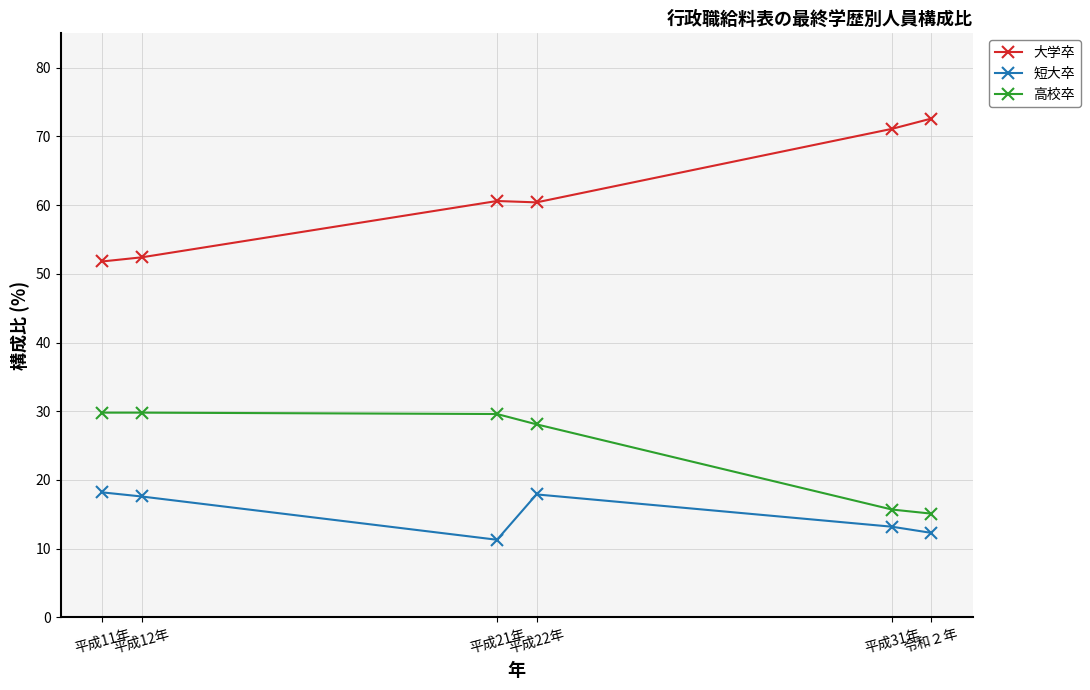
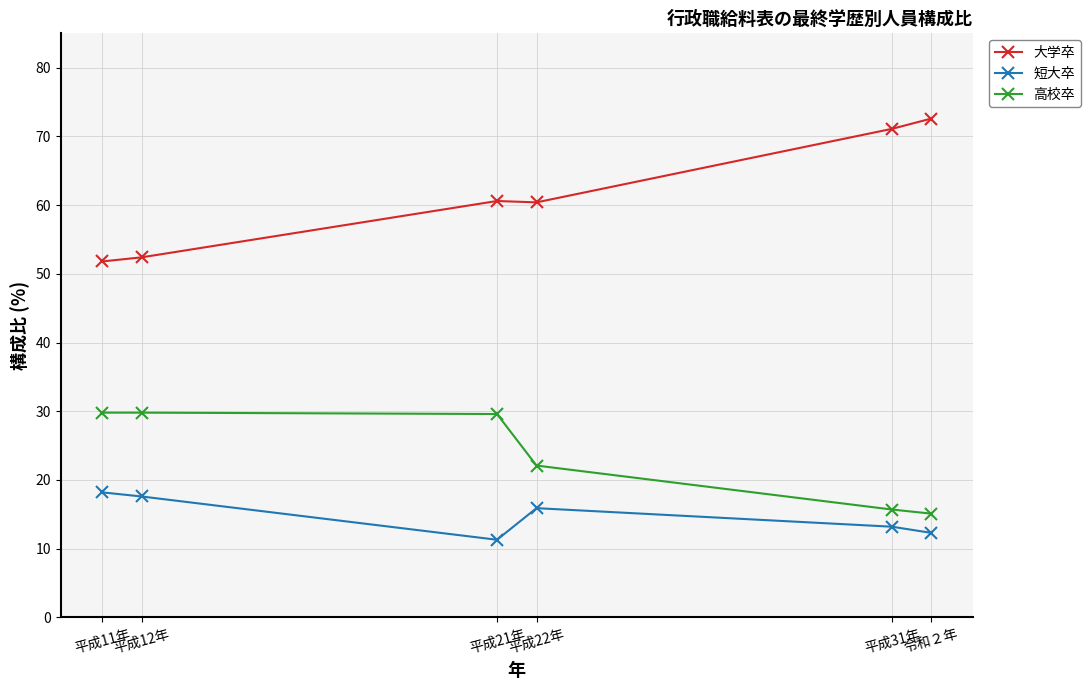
  {
    "大学卒": {
      "平成11年": 52,
      "平成12年": 52,
      "平成21年": 61,
      "平成22年": 60,
      "平成31年": 71,
      "令和２年": 73
    },
    "短大卒": {
      "平成11年": 18,
      "平成12年": 18,
      "平成21年": 11,
-     "平成22年": 18,
+     "平成22年": 16,
      "平成31年": 13,
      "令和２年": 12
    },
    "高校卒": {
      "平成11年": 30,
      "平成12年": 30,
      "平成21年": 30,
-     "平成22年": 28,
+     "平成22年": 22,
      "平成31年": 16,
      "令和２年": 15
    }
  }
